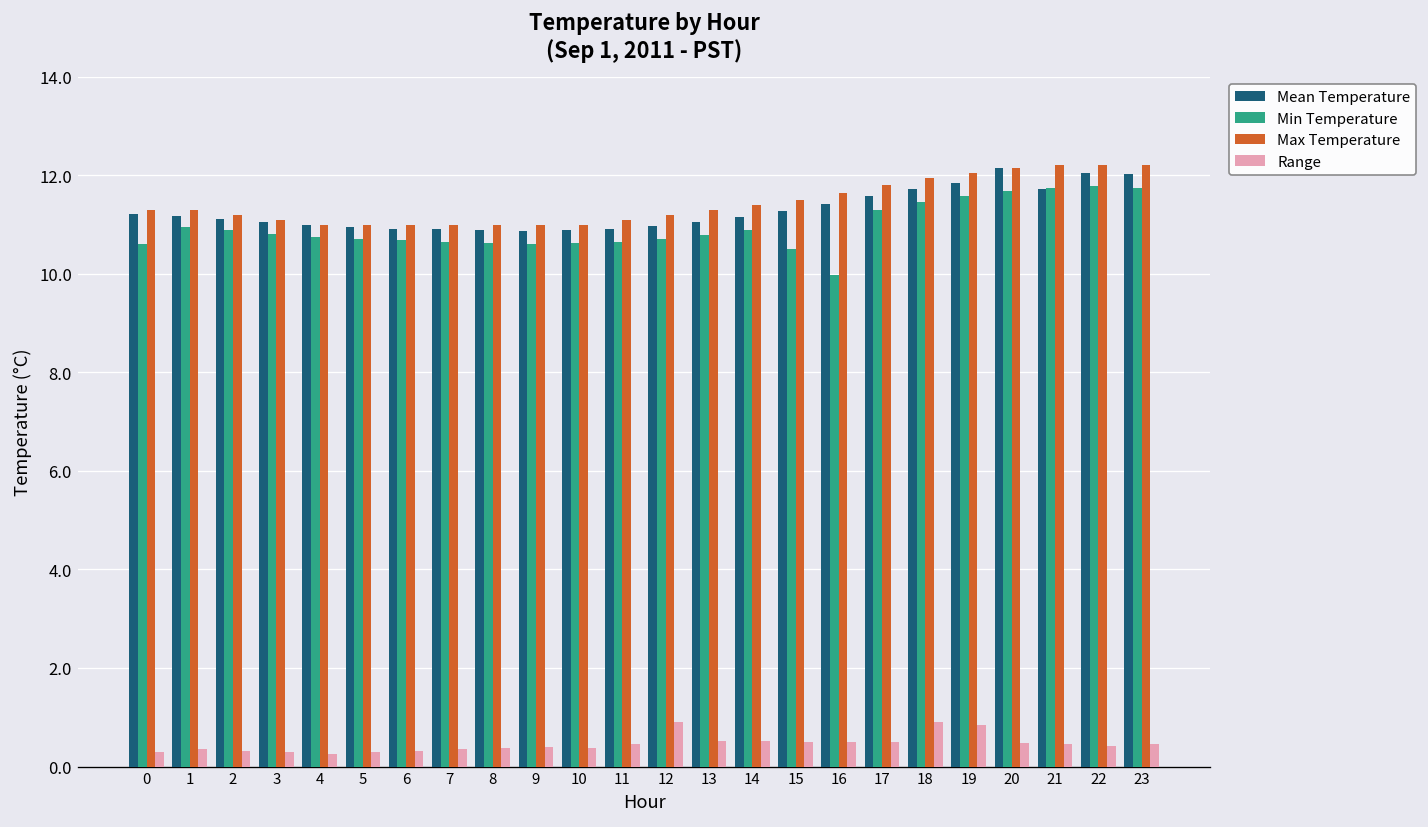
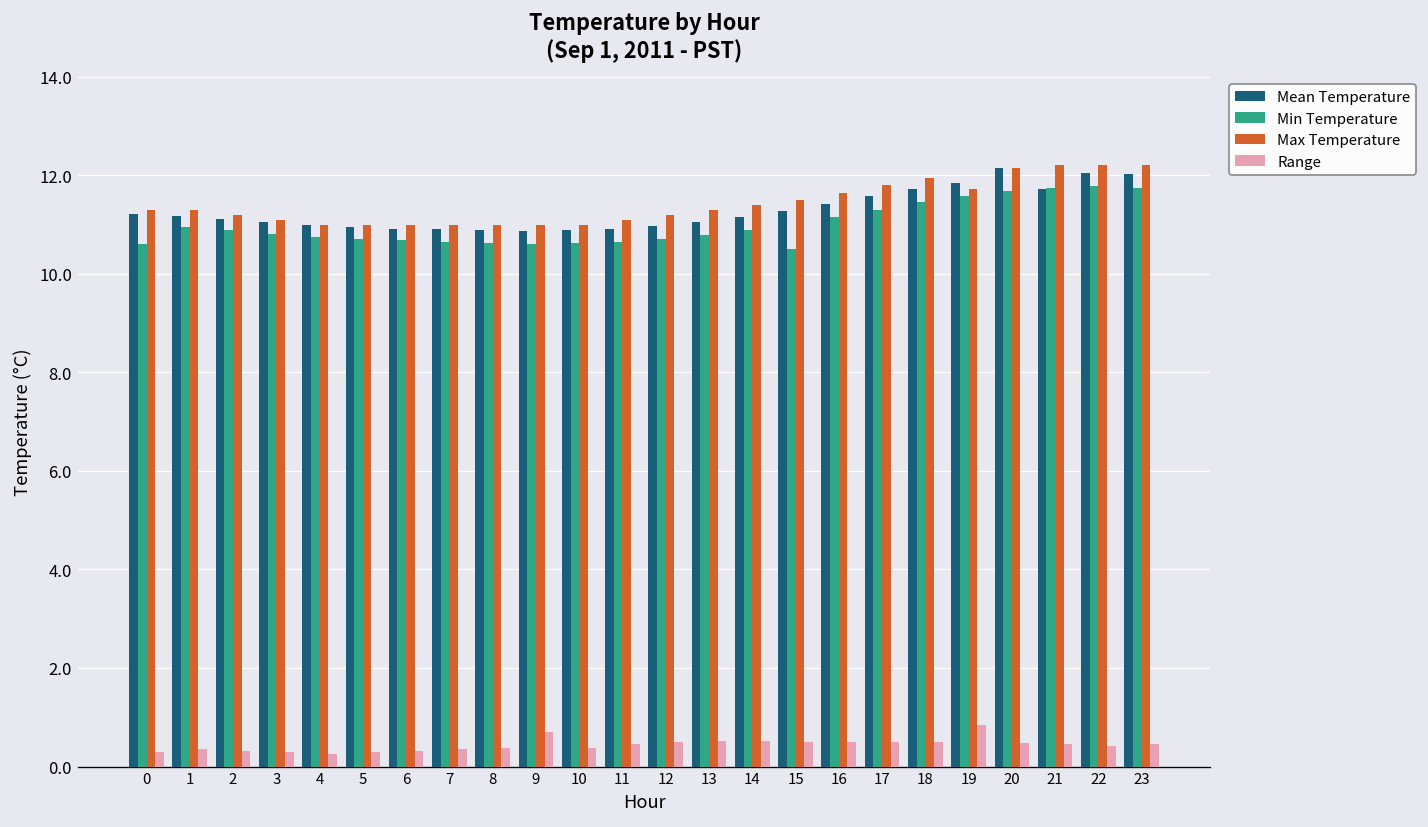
  {
    "Mean Temperature": {
      "0": 11.2,
      "1": 11.2,
      "2": 11.1,
      "3": 11.1,
      "4": 11.0,
      "5": 11.0,
      "6": 10.9,
      "7": 10.9,
      "8": 10.9,
      "9": 10.9,
      "10": 10.9,
      "11": 10.9,
      "12": 11.0,
      "13": 11.1,
      "14": 11.2,
      "15": 11.3,
      "16": 11.4,
      "17": 11.6,
      "18": 11.7,
      "19": 11.9,
      "20": 12.2,
      "21": 11.7,
      "22": 12.1,
      "23": 12.0
    },
    "Min Temperature": {
      "0": 10.6,
      "1": 11.0,
      "2": 10.9,
      "3": 10.8,
      "4": 10.8,
      "5": 10.7,
      "6": 10.7,
      "7": 10.7,
      "8": 10.6,
      "9": 10.6,
      "10": 10.6,
      "11": 10.7,
      "12": 10.7,
      "13": 10.8,
      "14": 10.9,
      "15": 10.5,
-     "16": 10.0,
+     "16": 11.2,
      "17": 11.3,
      "18": 11.5,
      "19": 11.6,
      "20": 11.7,
      "21": 11.8,
      "22": 11.8,
      "23": 11.8
    },
    "Max Temperature": {
      "0": 11.3,
      "1": 11.3,
      "2": 11.2,
      "3": 11.1,
      "4": 11.0,
      "5": 11.0,
      "6": 11.0,
      "7": 11.0,
      "8": 11.0,
      "9": 11.0,
      "10": 11.0,
      "11": 11.1,
      "12": 11.2,
      "13": 11.3,
      "14": 11.4,
      "15": 11.5,
      "16": 11.7,
      "17": 11.8,
      "18": 12.0,
-     "19": 12.1,
+     "19": 11.7,
      "20": 12.2,
      "21": 12.2,
      "22": 12.2,
      "23": 12.2
    },
    "Range": {
      "0": 0.3,
      "1": 0.4,
      "2": 0.3,
      "3": 0.3,
      "4": 0.3,
      "5": 0.3,
      "6": 0.3,
      "7": 0.4,
      "8": 0.4,
-     "9": 0.4,
+     "9": 0.7,
      "10": 0.4,
      "11": 0.5,
-     "12": 0.9,
+     "12": 0.5,
      "13": 0.5,
      "14": 0.5,
      "15": 0.5,
      "16": 0.5,
      "17": 0.5,
-     "18": 0.9,
+     "18": 0.5,
      "19": 0.9,
      "20": 0.5,
      "21": 0.5,
      "22": 0.4,
      "23": 0.5
    }
  }
